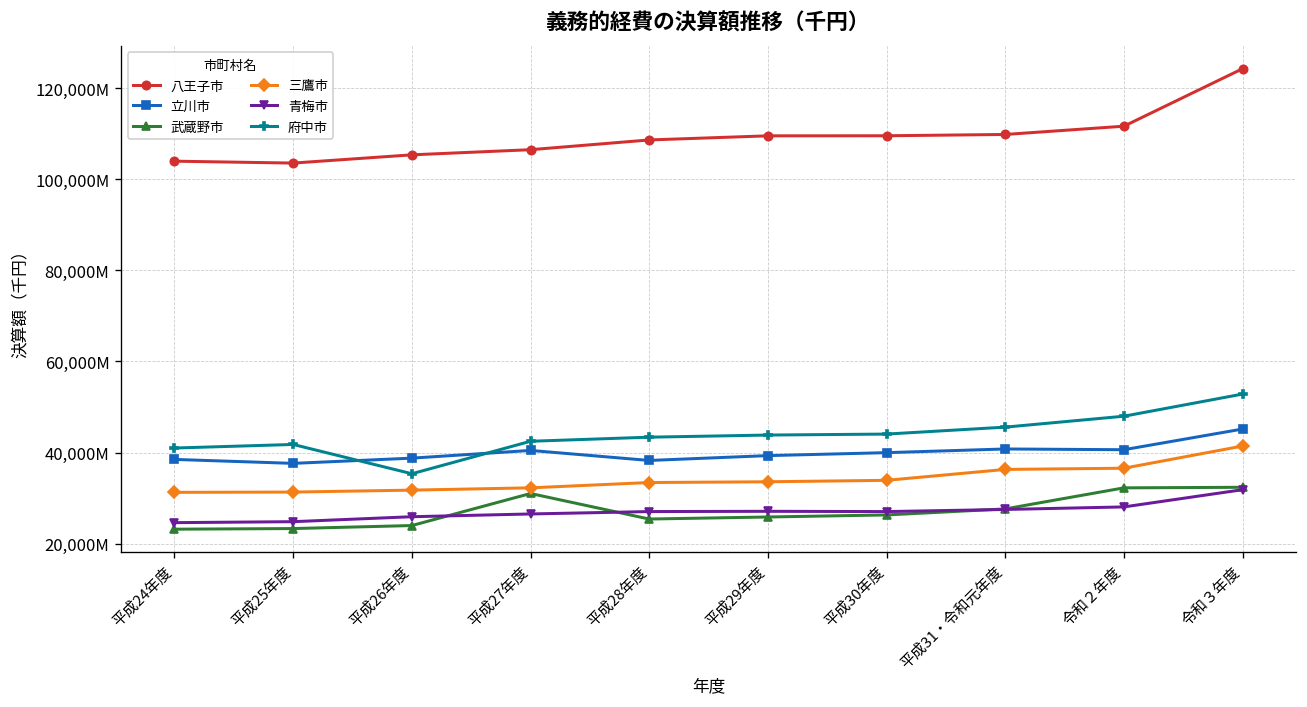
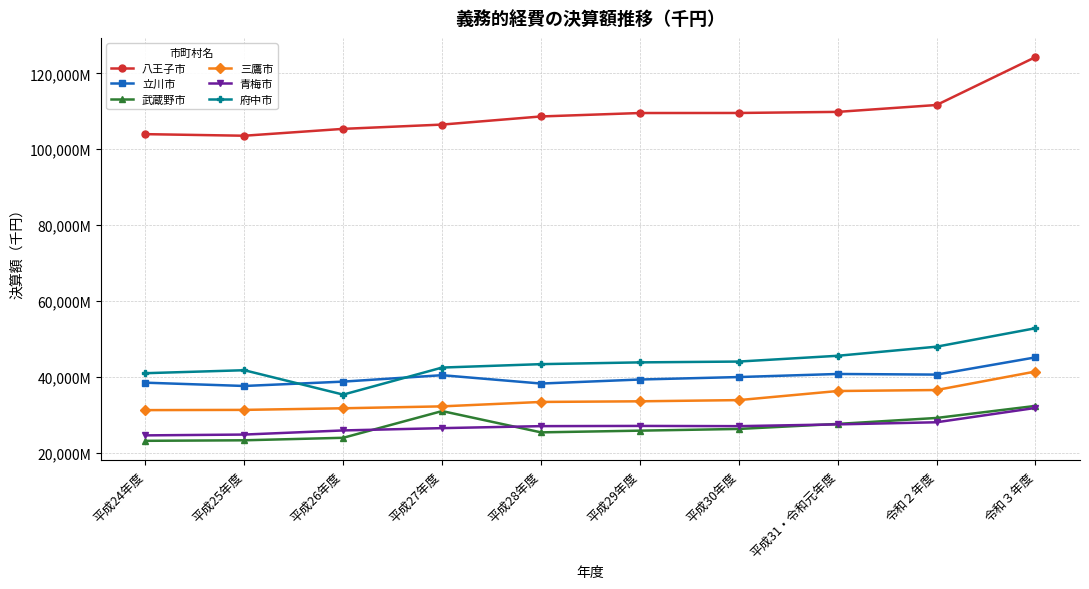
  {
    "八王子市": {
      "平成24年度": "104,000,000,000",
      "平成25年度": "104,000,000,000",
      "平成26年度": "105,000,000,000",
      "平成27年度": "107,000,000,000",
      "平成28年度": "109,000,000,000",
      "平成29年度": "110,000,000,000",
      "平成30年度": "110,000,000,000",
      "平成31・令和元年度": "110,000,000,000",
      "令和２年度": "112,000,000,000",
      "令和３年度": "124,000,000,000"
    },
    "立川市": {
      "平成24年度": "38,000,000,000",
      "平成25年度": "38,000,000,000",
      "平成26年度": "39,000,000,000",
      "平成27年度": "40,000,000,000",
      "平成28年度": "38,000,000,000",
      "平成29年度": "39,000,000,000",
      "平成30年度": "40,000,000,000",
      "平成31・令和元年度": "41,000,000,000",
      "令和２年度": "41,000,000,000",
      "令和３年度": "45,000,000,000"
    },
    "武蔵野市": {
      "平成24年度": "23,000,000,000",
      "平成25年度": "23,000,000,000",
      "平成26年度": "24,000,000,000",
      "平成27年度": "31,000,000,000",
      "平成28年度": "25,000,000,000",
      "平成29年度": "26,000,000,000",
      "平成30年度": "26,000,000,000",
-     "令和２年度": "32,000,000,000"
+     "令和２年度": "29,000,000,000"
    },
    "三鷹市": {
      "平成24年度": "31,000,000,000",
      "平成25年度": "31,000,000,000",
      "平成26年度": "32,000,000,000",
      "平成27年度": "32,000,000,000",
      "平成28年度": "33,000,000,000",
      "平成29年度": "34,000,000,000",
      "平成30年度": "34,000,000,000",
      "平成31・令和元年度": "36,000,000,000",
      "令和２年度": "37,000,000,000",
      "令和３年度": "41,000,000,000"
    },
    "青梅市": {
      "平成24年度": "25,000,000,000",
      "平成25年度": "25,000,000,000",
      "平成26年度": "26,000,000,000",
      "平成27年度": "27,000,000,000",
      "平成28年度": "27,000,000,000",
      "平成29年度": "27,000,000,000",
      "平成30年度": "27,000,000,000",
      "令和２年度": "28,000,000,000"
    },
    "府中市": {
      "平成24年度": "41,000,000,000",
      "平成25年度": "42,000,000,000",
      "平成26年度": "35,000,000,000",
      "平成27年度": "42,000,000,000",
      "平成28年度": "43,000,000,000",
      "平成29年度": "44,000,000,000",
      "平成30年度": "44,000,000,000",
      "平成31・令和元年度": "46,000,000,000",
      "令和２年度": "48,000,000,000",
      "令和３年度": "53,000,000,000"
    }
  }
